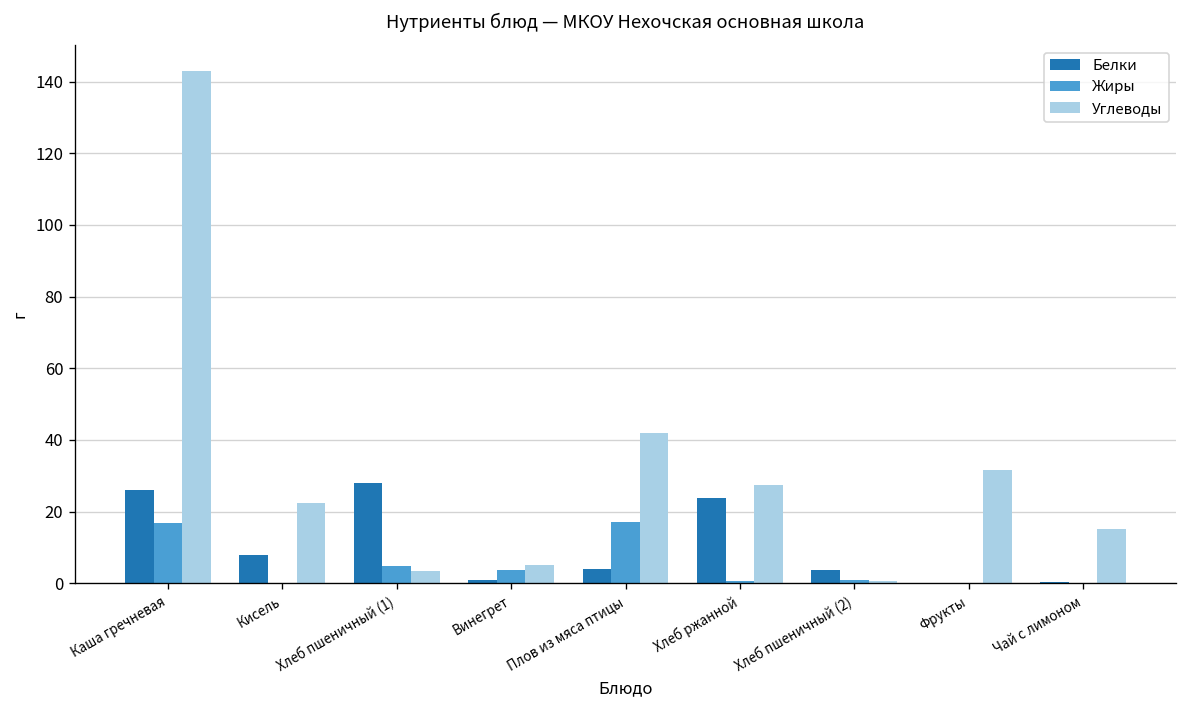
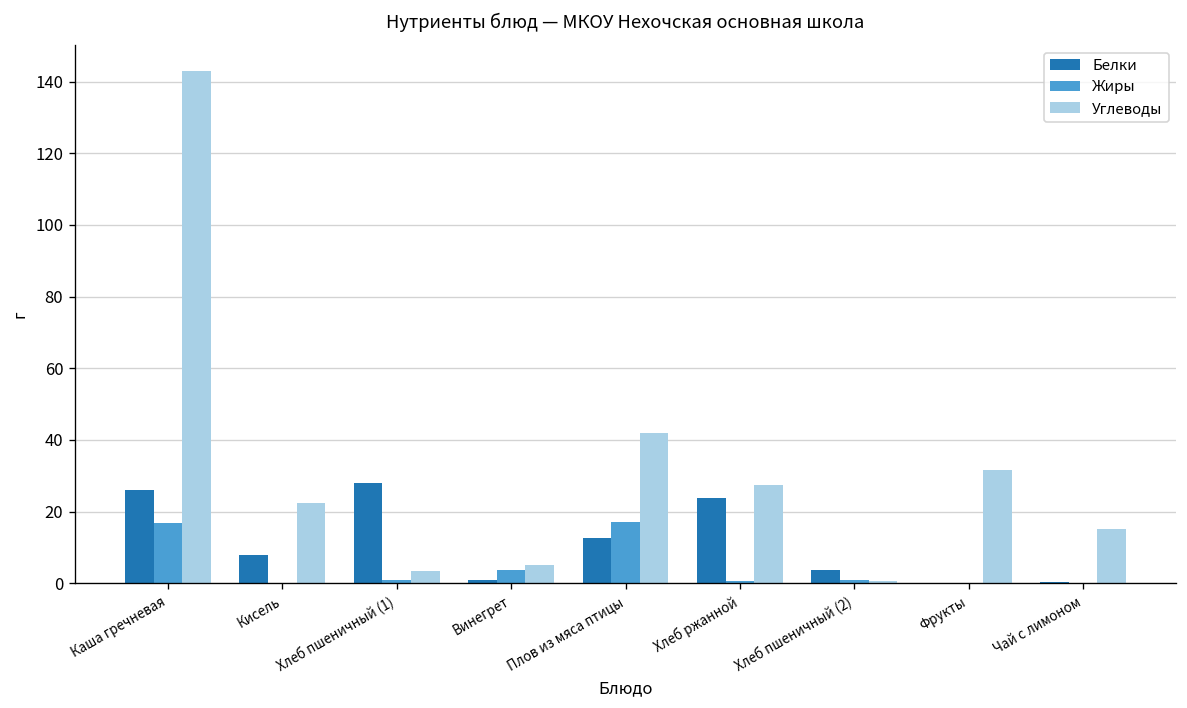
  {
    "Белки": {
      "Каша гречневая": 26,
      "Кисель": 8,
      "Хлеб пшеничный (1)": 28,
-     "Плов из мяса птицы": 4,
+     "Плов из мяса птицы": 13,
      "Хлеб ржанной": 24,
      "Хлеб пшеничный (2)": 4
    },
    "Жиры": {
      "Каша гречневая": 17,
      "Кисель": 0,
-     "Хлеб пшеничный (1)": 5,
+     "Хлеб пшеничный (1)": 1,
      "Винегрет": 4,
      "Плов из мяса птицы": 17,
      "Фрукты": 0
    },
    "Углеводы": {
      "Каша гречневая": 143,
      "Кисель": 22,
      "Хлеб пшеничный (1)": 3,
      "Винегрет": 5,
      "Плов из мяса птицы": 42,
      "Хлеб ржанной": 27,
      "Фрукты": 32,
      "Чай с лимоном": 15
    }
  }
